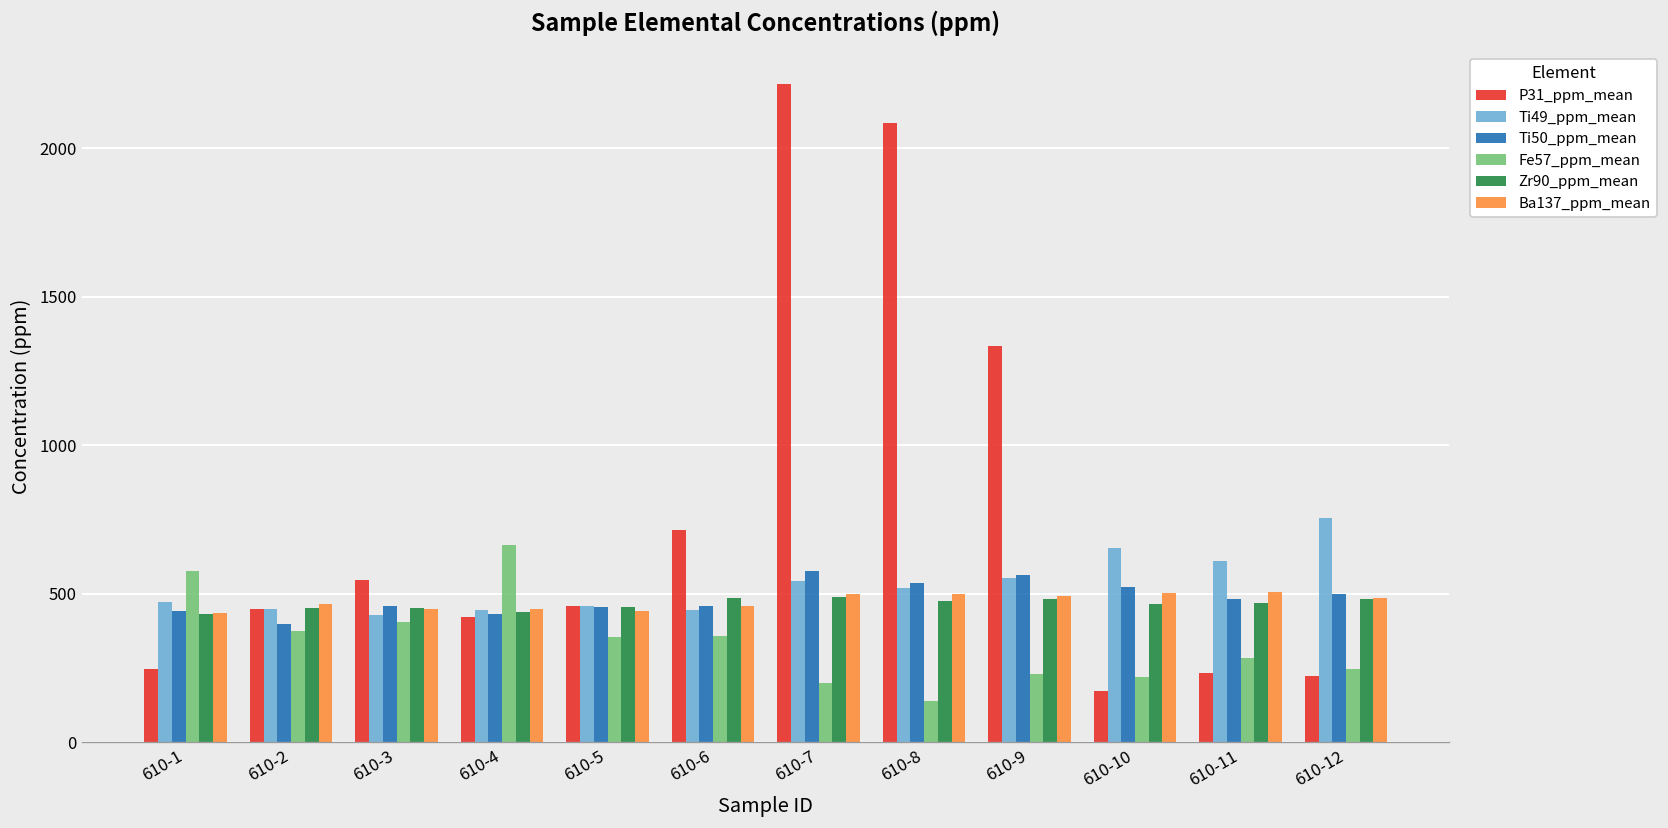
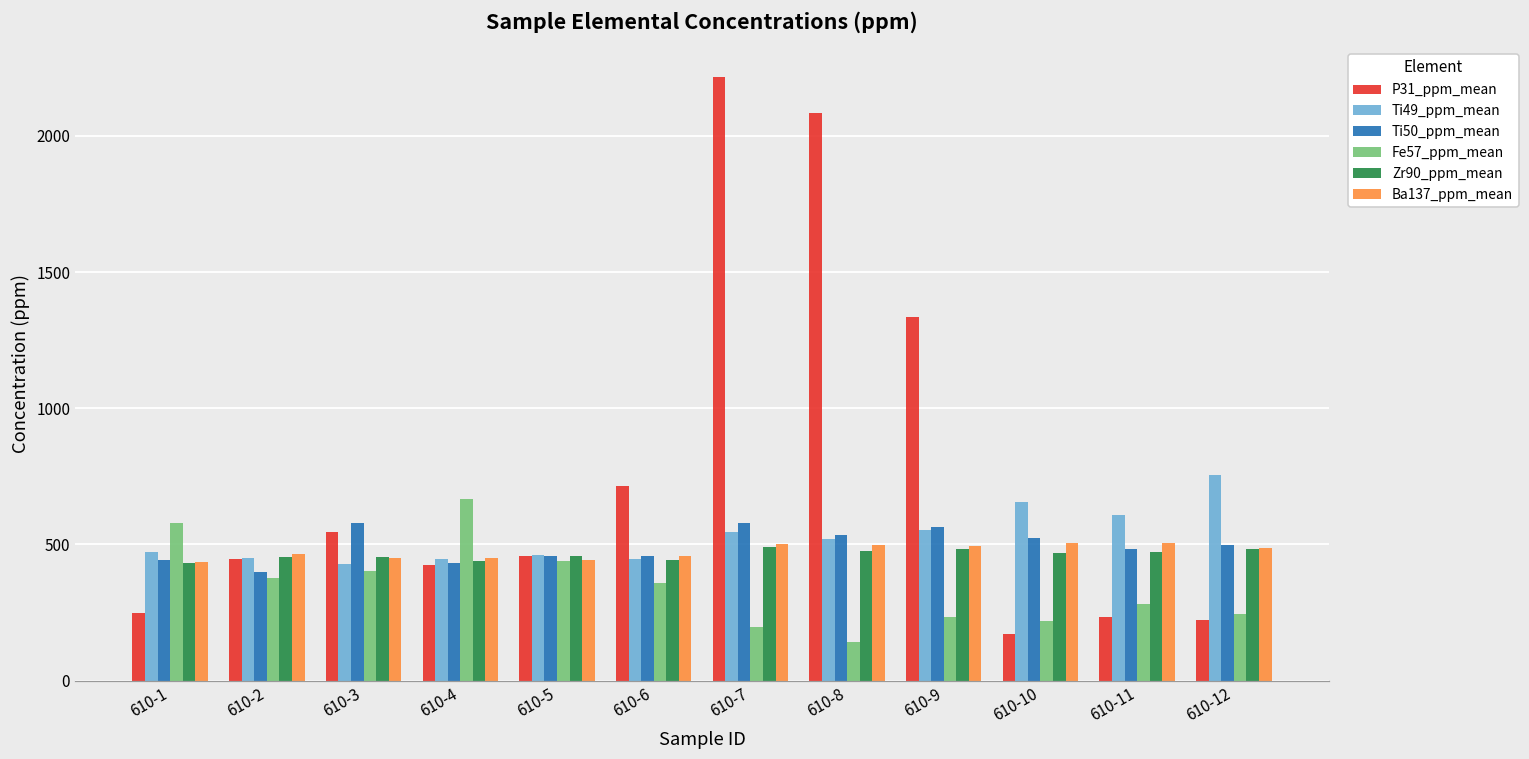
  {
    "P31_ppm_mean": {
      "610-1": 250,
      "610-2": 450,
      "610-3": 550,
      "610-4": 420,
      "610-5": 460,
      "610-6": 710,
      "610-7": 2220,
      "610-8": 2080,
      "610-9": 1340,
      "610-10": 170,
      "610-11": 230,
      "610-12": 220
    },
    "Ti49_ppm_mean": {
      "610-1": 470,
      "610-2": 450,
      "610-3": 430,
      "610-4": 450,
      "610-5": 460,
      "610-6": 450,
      "610-7": 540,
      "610-8": 520,
      "610-9": 550,
      "610-10": 650,
      "610-11": 610,
      "610-12": 760
    },
    "Ti50_ppm_mean": {
      "610-1": 440,
      "610-2": 400,
-     "610-3": 460,
+     "610-3": 580,
      "610-4": 430,
      "610-5": 460,
      "610-6": 460,
      "610-7": 580,
      "610-8": 540,
      "610-9": 560,
      "610-10": 520,
      "610-11": 480,
      "610-12": 500
    },
    "Fe57_ppm_mean": {
      "610-1": 580,
      "610-2": 380,
      "610-3": 400,
      "610-4": 670,
-     "610-5": 350,
+     "610-5": 440,
      "610-6": 360,
      "610-7": 200,
      "610-8": 140,
      "610-9": 230,
      "610-10": 220,
      "610-11": 280,
      "610-12": 250
    },
    "Zr90_ppm_mean": {
      "610-1": 430,
      "610-2": 450,
      "610-3": 450,
      "610-4": 440,
      "610-5": 460,
-     "610-6": 490,
+     "610-6": 440,
      "610-7": 490,
      "610-8": 480,
      "610-9": 480,
      "610-10": 470,
      "610-11": 470,
      "610-12": 480
    },
    "Ba137_ppm_mean": {
      "610-1": 440,
      "610-2": 470,
      "610-3": 450,
      "610-4": 450,
      "610-5": 440,
      "610-6": 460,
      "610-7": 500,
      "610-8": 500,
      "610-9": 490,
      "610-10": 500,
      "610-11": 500,
      "610-12": 490
    }
  }
